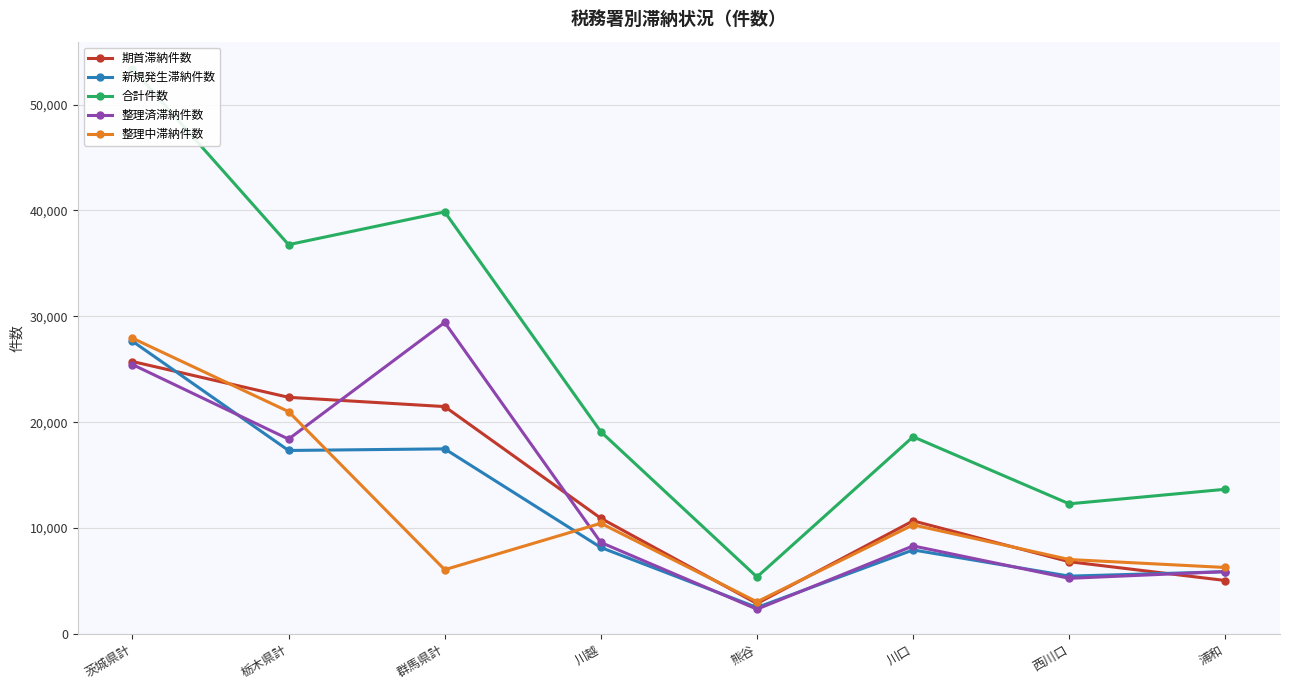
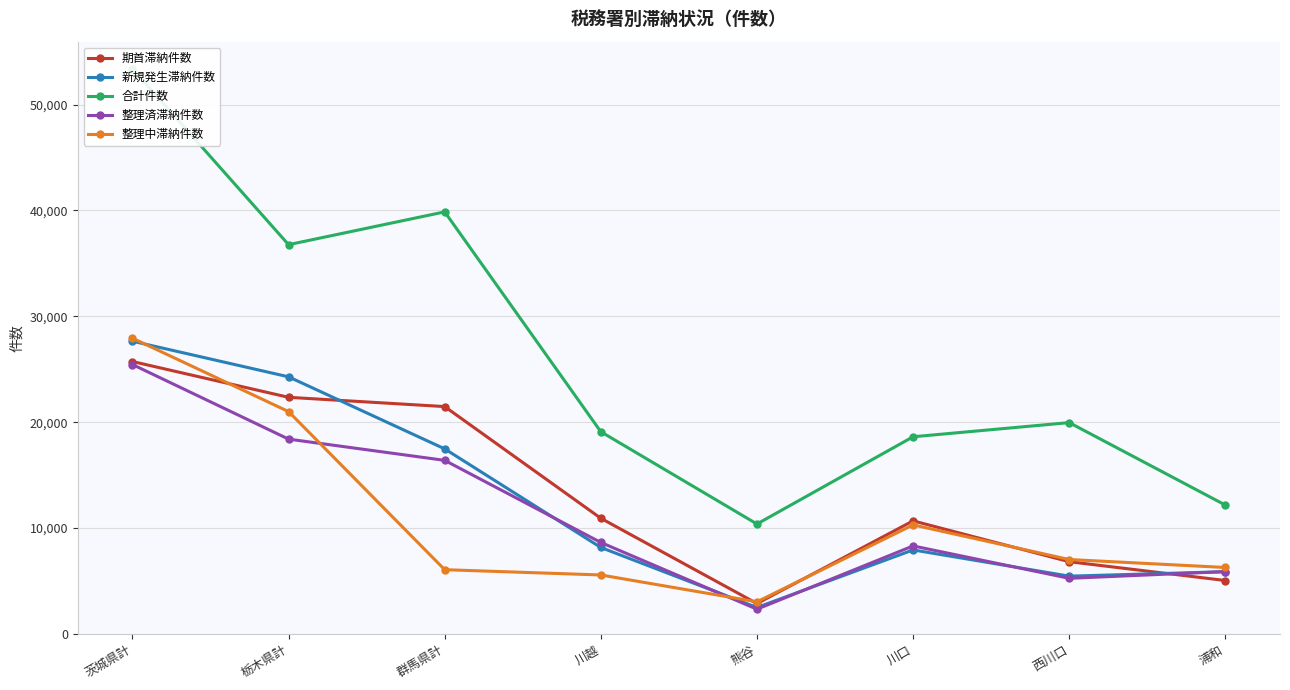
  {
    "期首滞納件数": {
      "茨城県計": "25,700",
      "栃木県計": "22,400",
      "群馬県計": "21,500",
      "川越": "10,900",
      "川口": "10,700",
      "浦和": "5,100"
    },
    "新規発生滞納件数": {
      "茨城県計": "27,700",
-     "栃木県計": "17,300",
+     "栃木県計": "24,300",
      "群馬県計": "17,500",
      "川越": "8,200",
      "川口": "7,900"
    },
    "合計件数": {
      "栃木県計": "36,800",
      "群馬県計": "39,900",
      "川越": "19,100",
-     "熊谷": "5,400",
+     "熊谷": "10,400",
      "川口": "18,600",
-     "西川口": "12,300",
-     "浦和": "13,700"
+     "西川口": "20,000",
+     "浦和": "12,200"
    },
    "整理済滞納件数": {
      "茨城県計": "25,500",
      "栃木県計": "18,400",
-     "群馬県計": "29,400",
+     "群馬県計": "16,400",
      "川越": "8,600",
      "川口": "8,300"
    },
    "整理中滞納件数": {
      "茨城県計": "27,900",
      "栃木県計": "21,000",
      "群馬県計": "6,100",
-     "川越": "10,500",
+     "川越": "5,600",
      "川口": "10,300",
      "浦和": "6,300"
    }
  }
